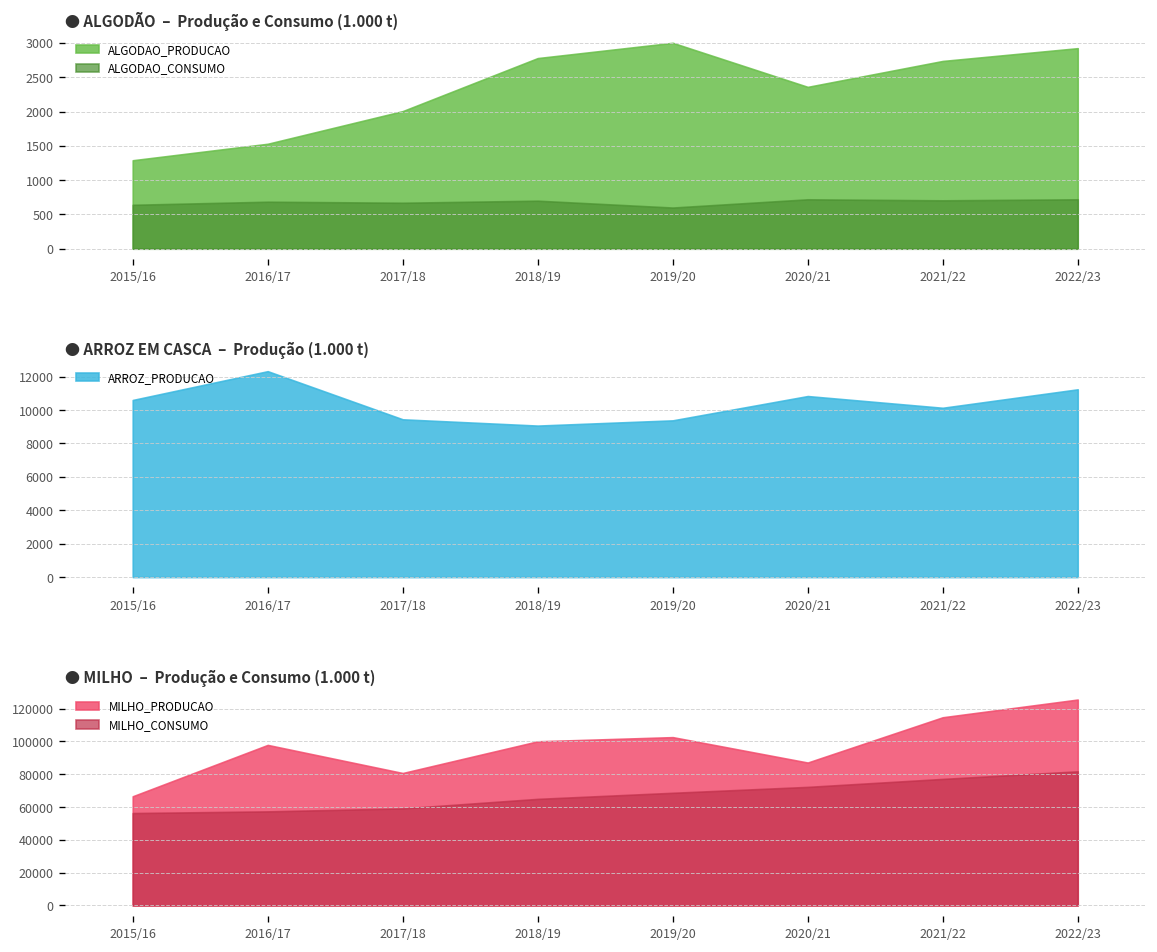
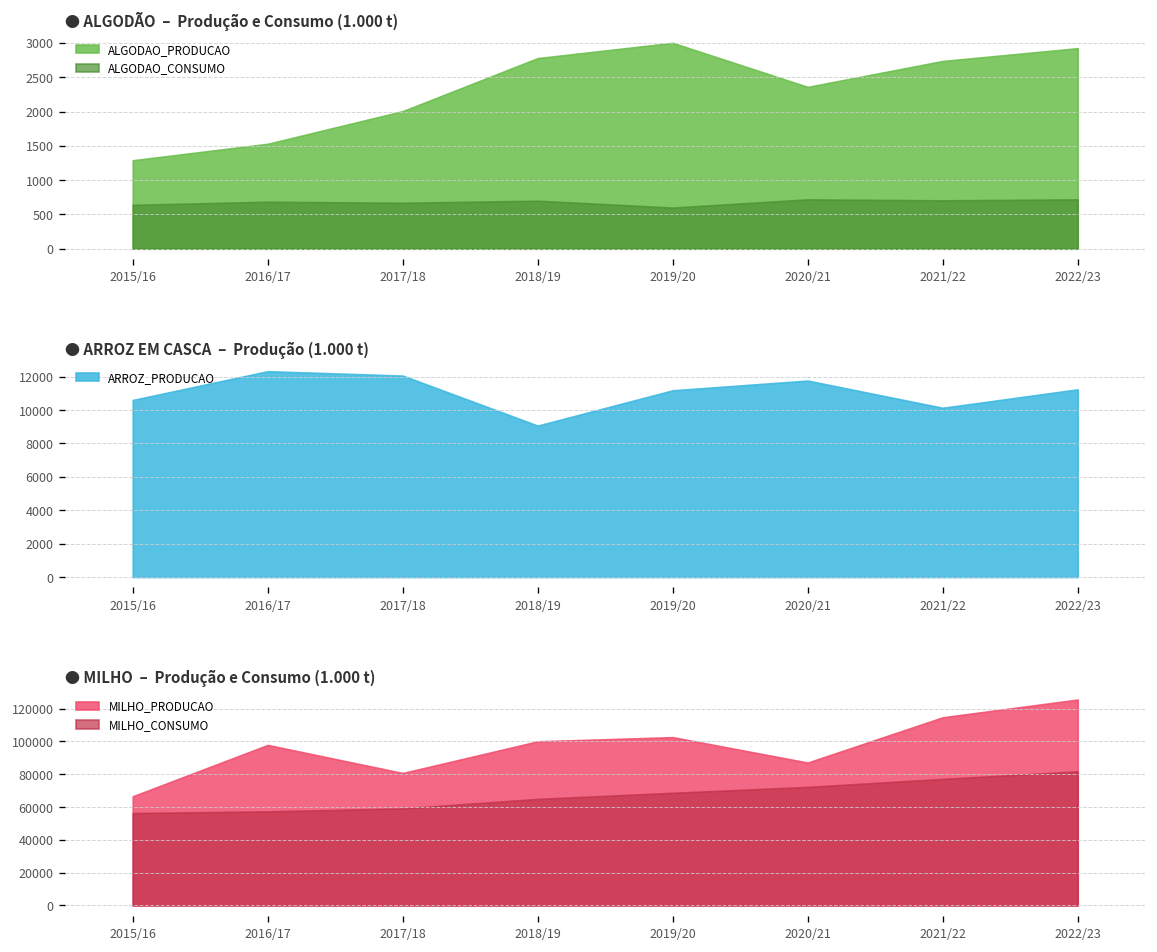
  {
    "● ARROZ EM CASCA – Produção (1.000 t)": {
      "2015/16": 10600,
      "2016/17": 12300,
-     "2017/18": 9400,
+     "2017/18": 12100,
      "2018/19": 9100,
-     "2019/20": 9400,
-     "2020/21": 10800,
+     "2019/20": 11200,
+     "2020/21": 11800,
      "2021/22": 10100,
      "2022/23": 11200
    }
  }
